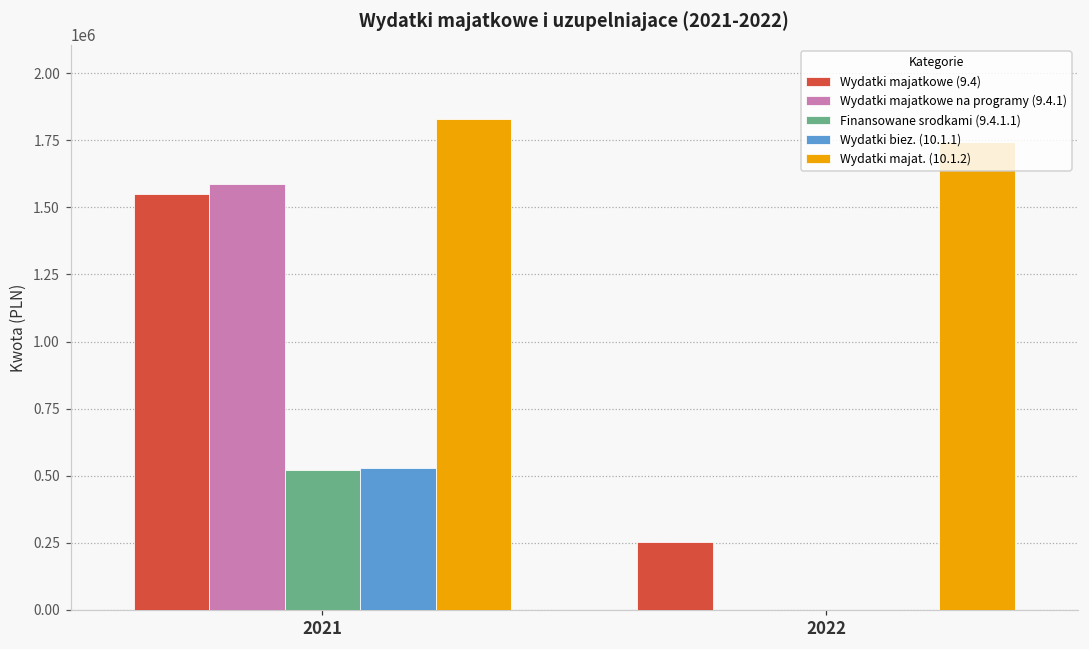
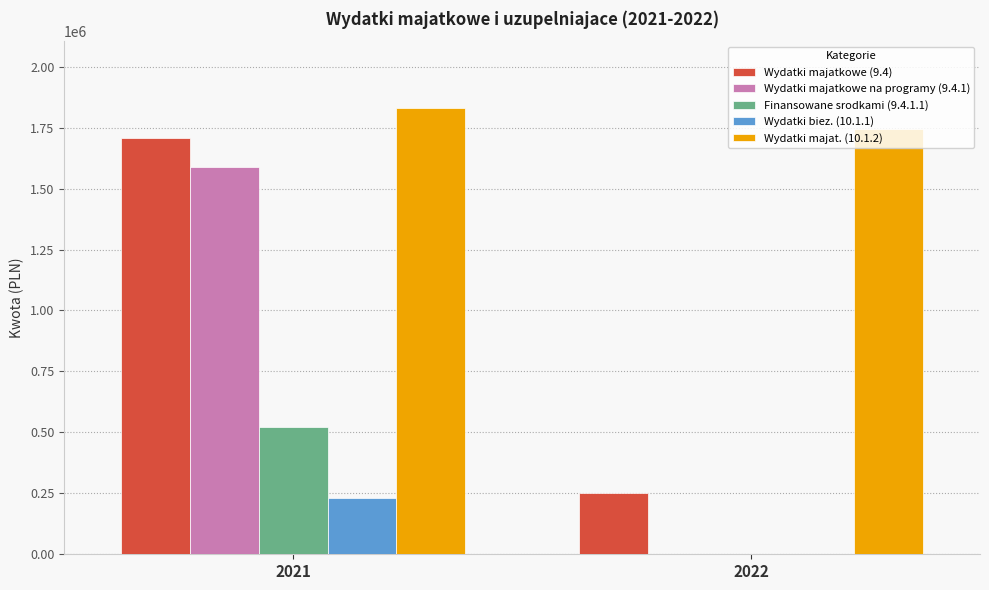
  {
    "Wydatki majatkowe (9.4)": {
-     "2021": 1550000,
+     "2021": 1710000,
      "2022": 250000
    },
    "Wydatki majatkowe na programy (9.4.1)": {
      "2021": 1590000,
      "2022": 0
    },
    "Finansowane srodkami (9.4.1.1)": {
      "2021": 520000,
      "2022": 0
    },
    "Wydatki biez. (10.1.1)": {
-     "2021": 530000,
+     "2021": 230000,
      "2022": 0
    },
    "Wydatki majat. (10.1.2)": {
      "2021": 1830000
    }
  }
